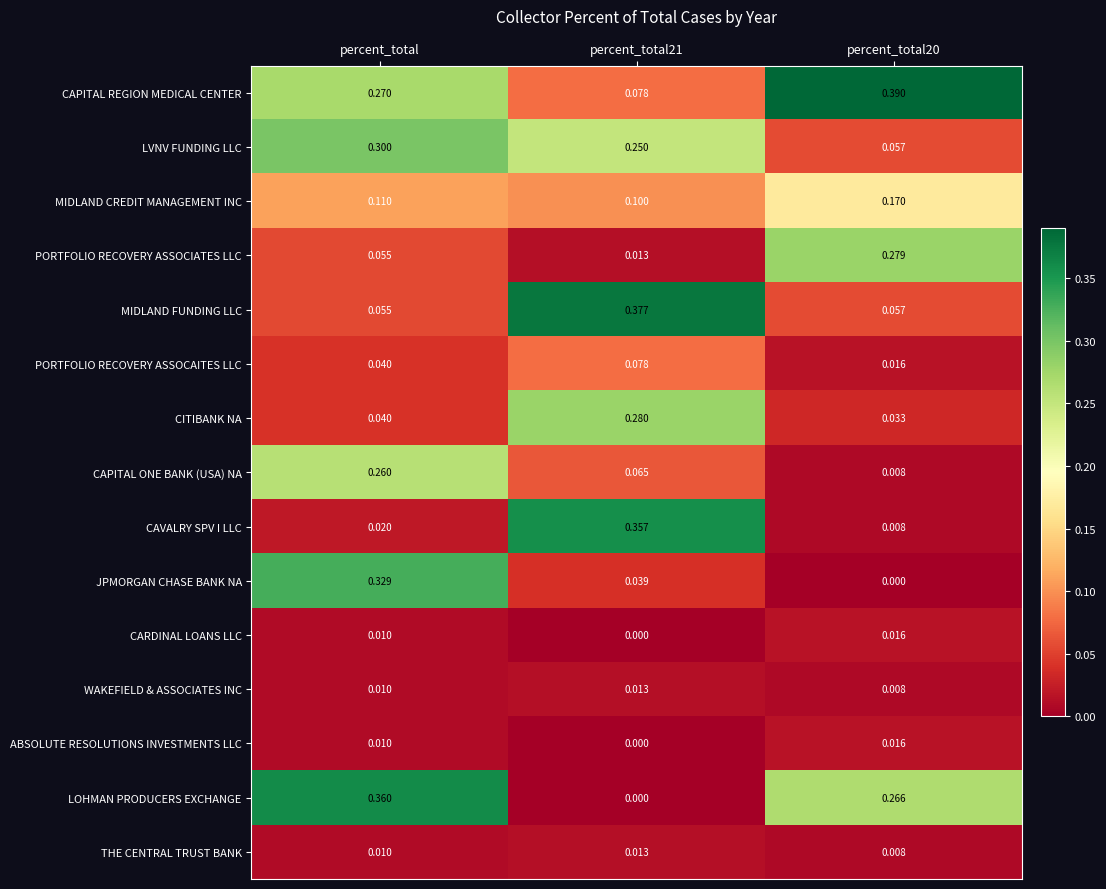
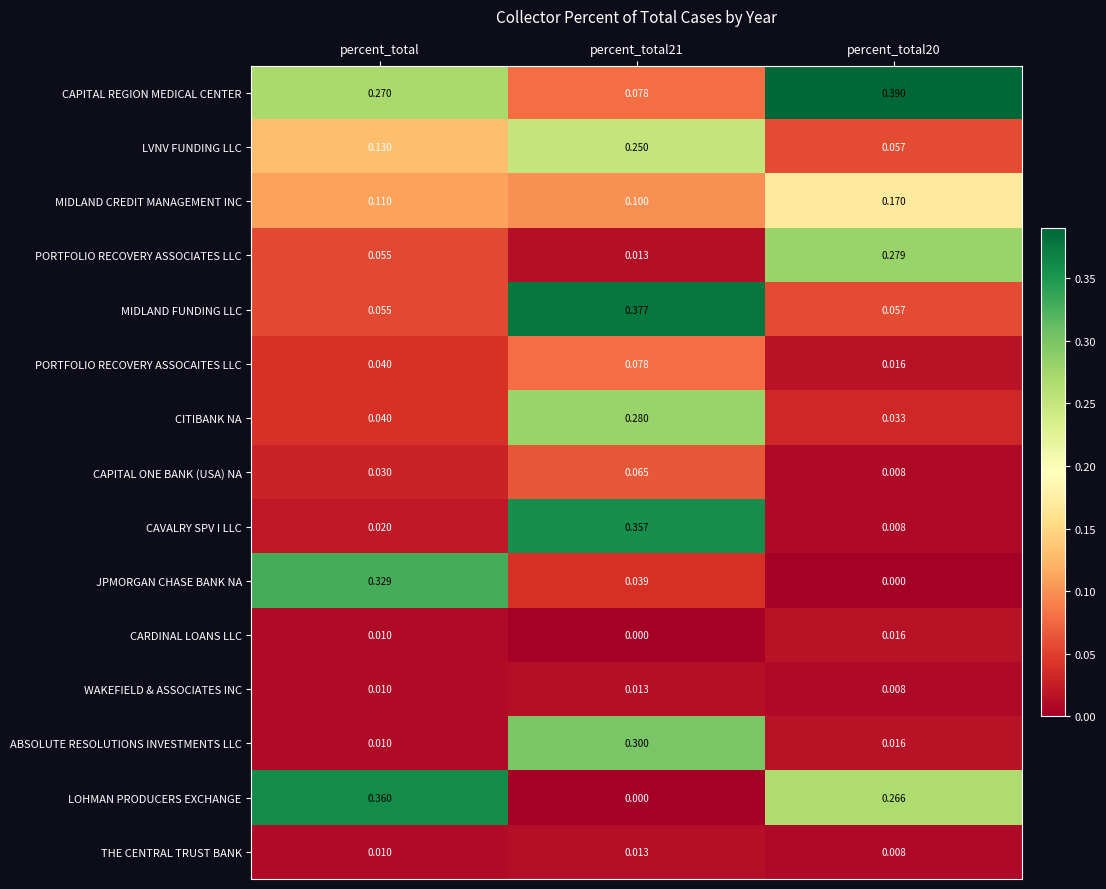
  {
    "CAPITAL REGION MEDICAL CENTER": {
      "percent_total": 0.270,
      "percent_total21": 0.078,
      "percent_total20": 0.390
    },
    "LVNV FUNDING LLC": {
-     "percent_total": 0.300,
+     "percent_total": 0.130,
      "percent_total21": 0.250,
      "percent_total20": 0.057
    },
    "MIDLAND CREDIT MANAGEMENT INC": {
      "percent_total": 0.110,
      "percent_total21": 0.100,
      "percent_total20": 0.170
    },
    "PORTFOLIO RECOVERY ASSOCIATES LLC": {
      "percent_total": 0.055,
      "percent_total21": 0.013,
      "percent_total20": 0.279
    },
    "MIDLAND FUNDING LLC": {
      "percent_total": 0.055,
      "percent_total21": 0.377,
      "percent_total20": 0.057
    },
    "PORTFOLIO RECOVERY ASSOCAITES LLC": {
      "percent_total": 0.040,
      "percent_total21": 0.078,
      "percent_total20": 0.016
    },
    "CITIBANK NA": {
      "percent_total": 0.040,
      "percent_total21": 0.280,
      "percent_total20": 0.033
    },
    "CAPITAL ONE BANK (USA) NA": {
-     "percent_total": 0.260,
+     "percent_total": 0.030,
      "percent_total21": 0.065,
      "percent_total20": 0.008
    },
    "CAVALRY SPV I LLC": {
      "percent_total": 0.020,
      "percent_total21": 0.357,
      "percent_total20": 0.008
    },
    "JPMORGAN CHASE BANK NA": {
      "percent_total": 0.329,
      "percent_total21": 0.039,
      "percent_total20": 0.000
    },
    "CARDINAL LOANS LLC": {
      "percent_total": 0.010,
      "percent_total21": 0.000,
      "percent_total20": 0.016
    },
    "WAKEFIELD & ASSOCIATES INC": {
      "percent_total": 0.010,
      "percent_total21": 0.013,
      "percent_total20": 0.008
    },
    "ABSOLUTE RESOLUTIONS INVESTMENTS LLC": {
      "percent_total": 0.010,
-     "percent_total21": 0.000,
+     "percent_total21": 0.300,
      "percent_total20": 0.016
    },
    "LOHMAN PRODUCERS EXCHANGE": {
      "percent_total": 0.360,
      "percent_total21": 0.000,
      "percent_total20": 0.266
    },
    "THE CENTRAL TRUST BANK": {
      "percent_total": 0.010,
      "percent_total21": 0.013,
      "percent_total20": 0.008
    }
  }
